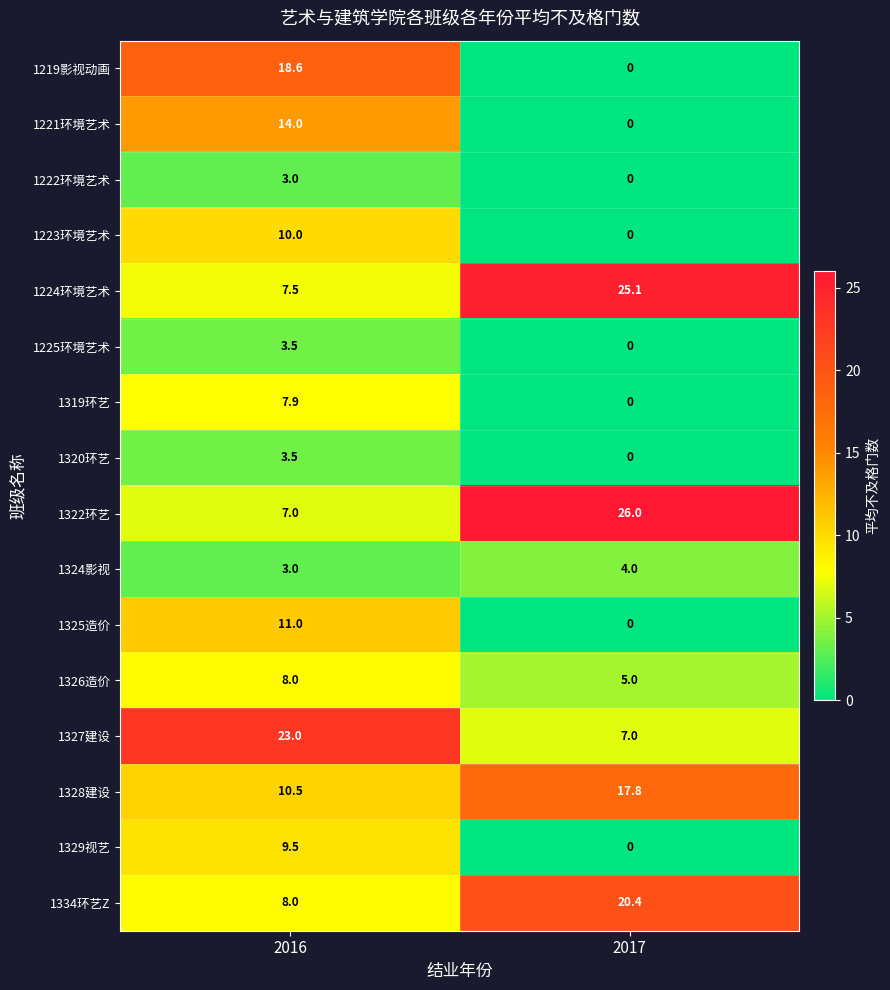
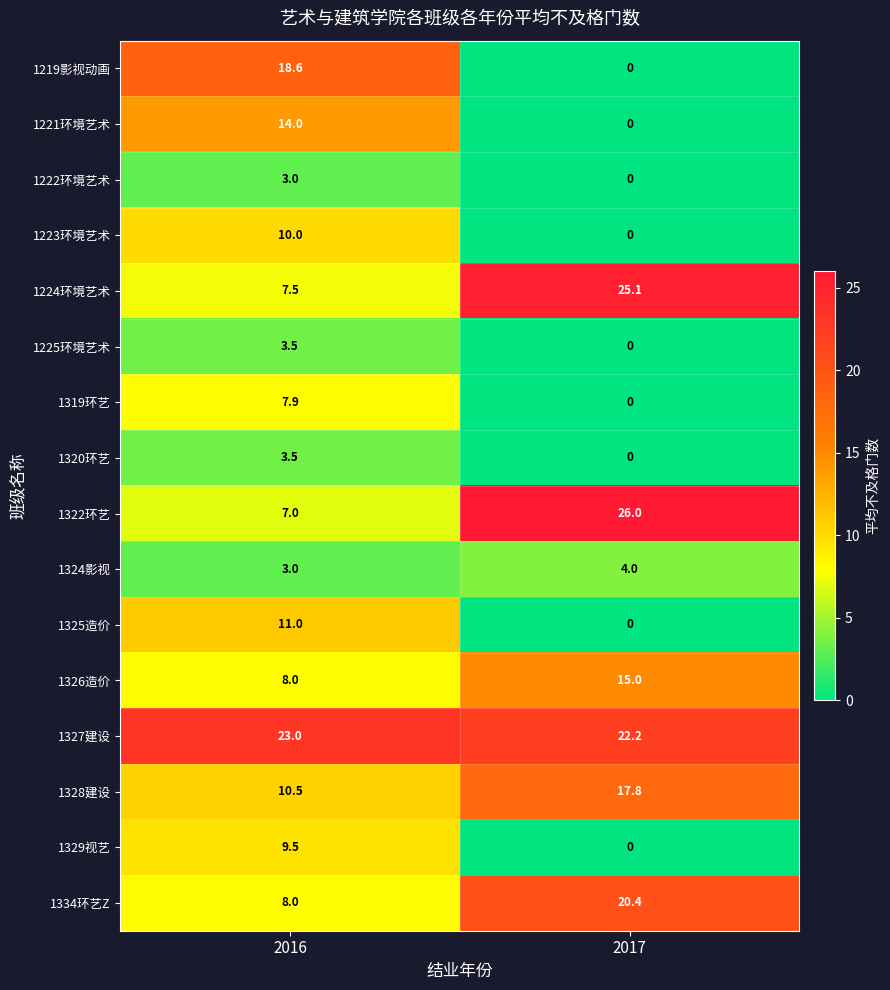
  {
    "1219影视动画": {
      "2016": 18.6,
      "2017": 0
    },
    "1221环境艺术": {
      "2016": 14.0,
      "2017": 0
    },
    "1222环境艺术": {
      "2016": 3.0,
      "2017": 0
    },
    "1223环境艺术": {
      "2016": 10.0,
      "2017": 0
    },
    "1224环境艺术": {
      "2016": 7.5,
      "2017": 25.1
    },
    "1225环境艺术": {
      "2016": 3.5,
      "2017": 0
    },
    "1319环艺": {
      "2016": 7.9,
      "2017": 0
    },
    "1320环艺": {
      "2016": 3.5,
      "2017": 0
    },
    "1322环艺": {
      "2016": 7.0,
      "2017": 26.0
    },
    "1324影视": {
      "2016": 3.0,
      "2017": 4.0
    },
    "1325造价": {
      "2016": 11.0,
      "2017": 0
    },
    "1326造价": {
      "2016": 8.0,
-     "2017": 5.0
+     "2017": 15.0
    },
    "1327建设": {
      "2016": 23.0,
-     "2017": 7.0
+     "2017": 22.2
    },
    "1328建设": {
      "2016": 10.5,
      "2017": 17.8
    },
    "1329视艺": {
      "2016": 9.5,
      "2017": 0
    },
    "1334环艺Z": {
      "2016": 8.0,
      "2017": 20.4
    }
  }
